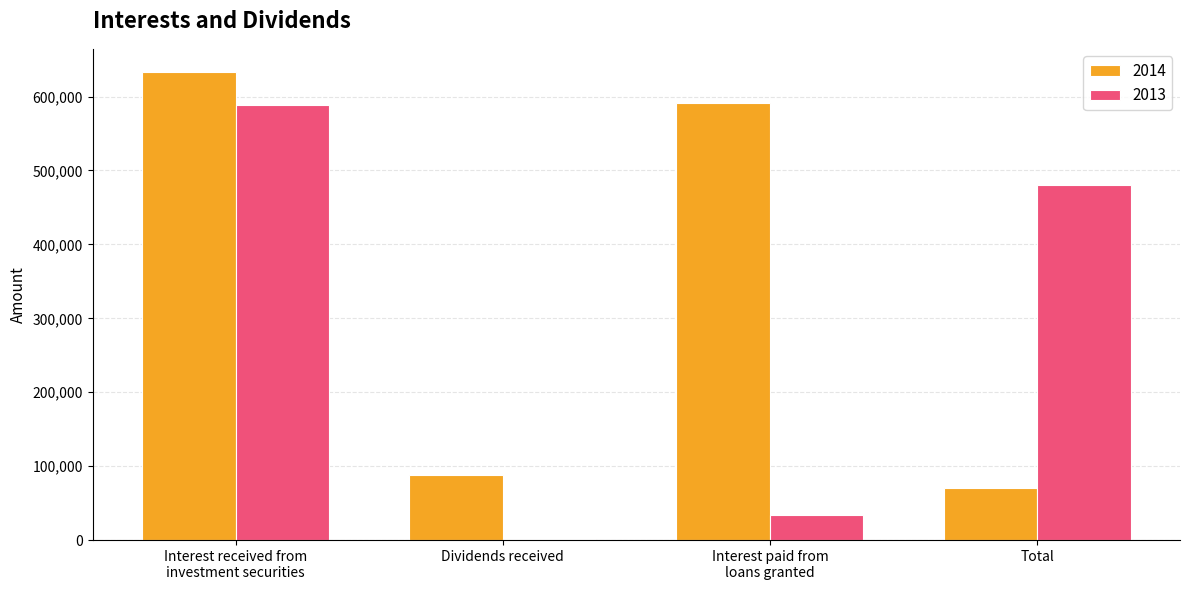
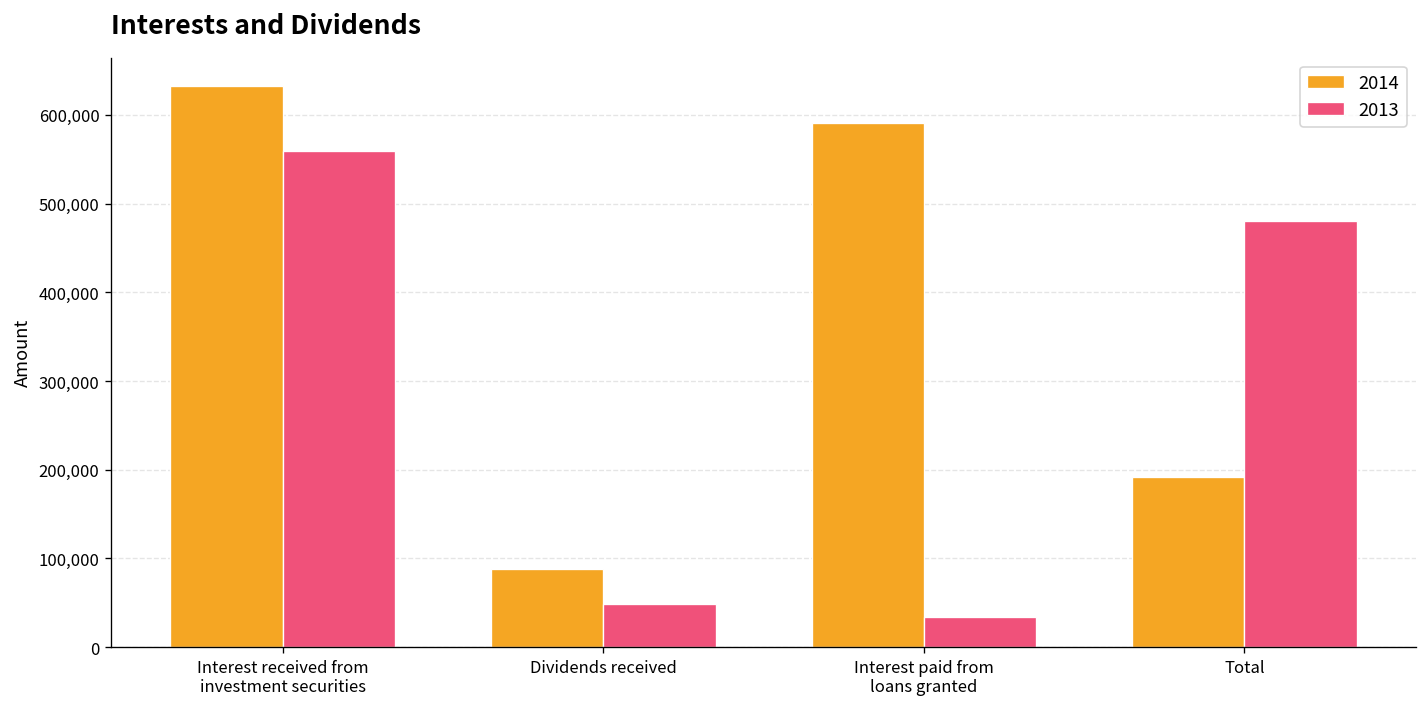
  {
    "2014": {
      "Interest received from investment securities": "630,000",
      "Dividends received": "90,000",
      "Interest paid from loans granted": "590,000",
-     "Total": "70,000"
+     "Total": "190,000"
    },
    "2013": {
-     "Interest received from investment securities": "590,000",
-     "Dividends received": "0",
+     "Interest received from investment securities": "560,000",
+     "Dividends received": "50,000",
      "Interest paid from loans granted": "30,000",
      "Total": "480,000"
    }
  }
